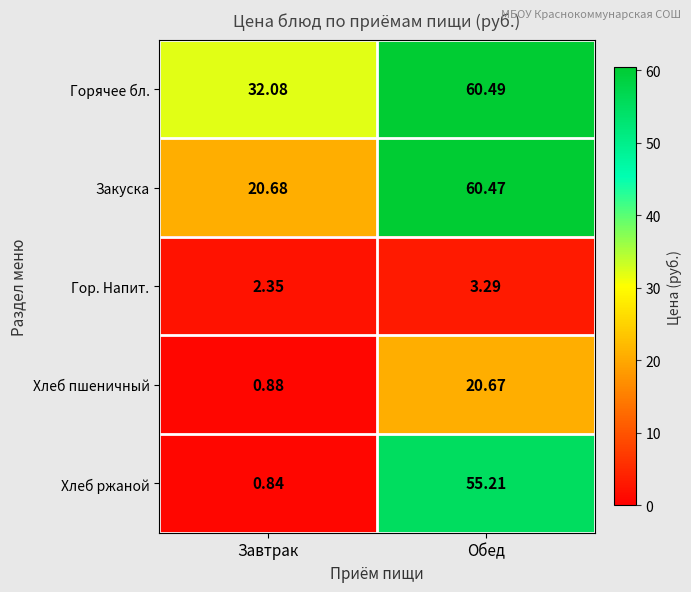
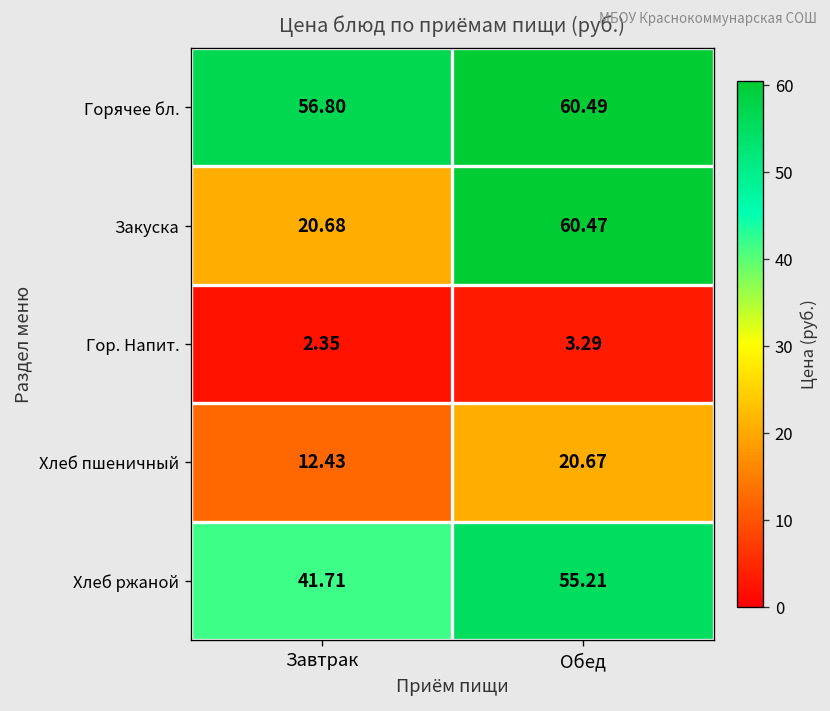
  {
    "Горячее бл.": {
-     "Завтрак": 32.08,
+     "Завтрак": 56.80,
      "Обед": 60.49
    },
    "Закуска": {
      "Завтрак": 20.68,
      "Обед": 60.47
    },
    "Гор. Напит.": {
      "Завтрак": 2.35,
      "Обед": 3.29
    },
    "Хлеб пшеничный": {
-     "Завтрак": 0.88,
+     "Завтрак": 12.43,
      "Обед": 20.67
    },
    "Хлеб ржаной": {
-     "Завтрак": 0.84,
+     "Завтрак": 41.71,
      "Обед": 55.21
    }
  }
